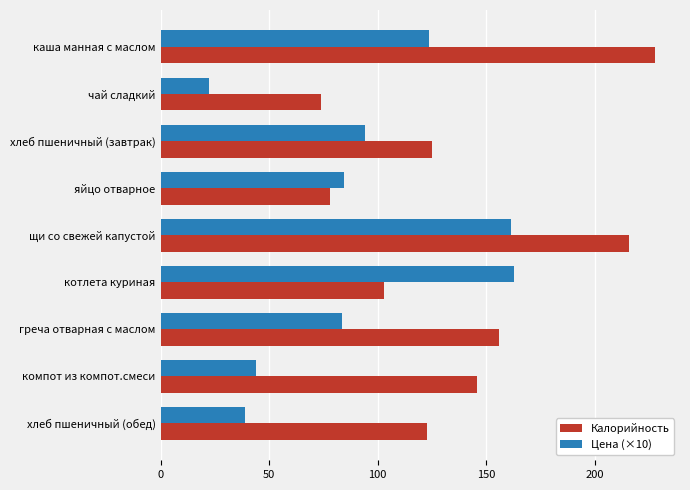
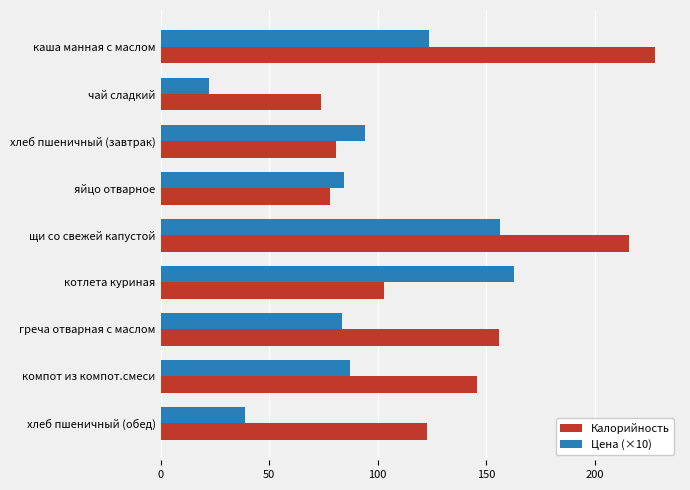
  {
    "Калорийность": {
      "каша манная с маслом": 228,
      "чай сладкий": 74,
-     "хлеб пшеничный (завтрак)": 125,
+     "хлеб пшеничный (завтрак)": 81,
      "яйцо отварное": 78,
      "щи со свежей капустой": 216,
      "котлета куриная": 103,
      "греча отварная с маслом": 156,
      "компот из компот.смеси": 146,
      "хлеб пшеничный (обед)": 123
    },
    "Цена (×10)": {
      "каша манная с маслом": 124,
      "чай сладкий": 23,
      "хлеб пшеничный (завтрак)": 94,
      "яйцо отварное": 85,
-     "щи со свежей капустой": 162,
+     "щи со свежей капустой": 157,
      "котлета куриная": 163,
      "греча отварная с маслом": 84,
-     "компот из компот.смеси": 44,
+     "компот из компот.смеси": 87,
      "хлеб пшеничный (обед)": 39
    }
  }
